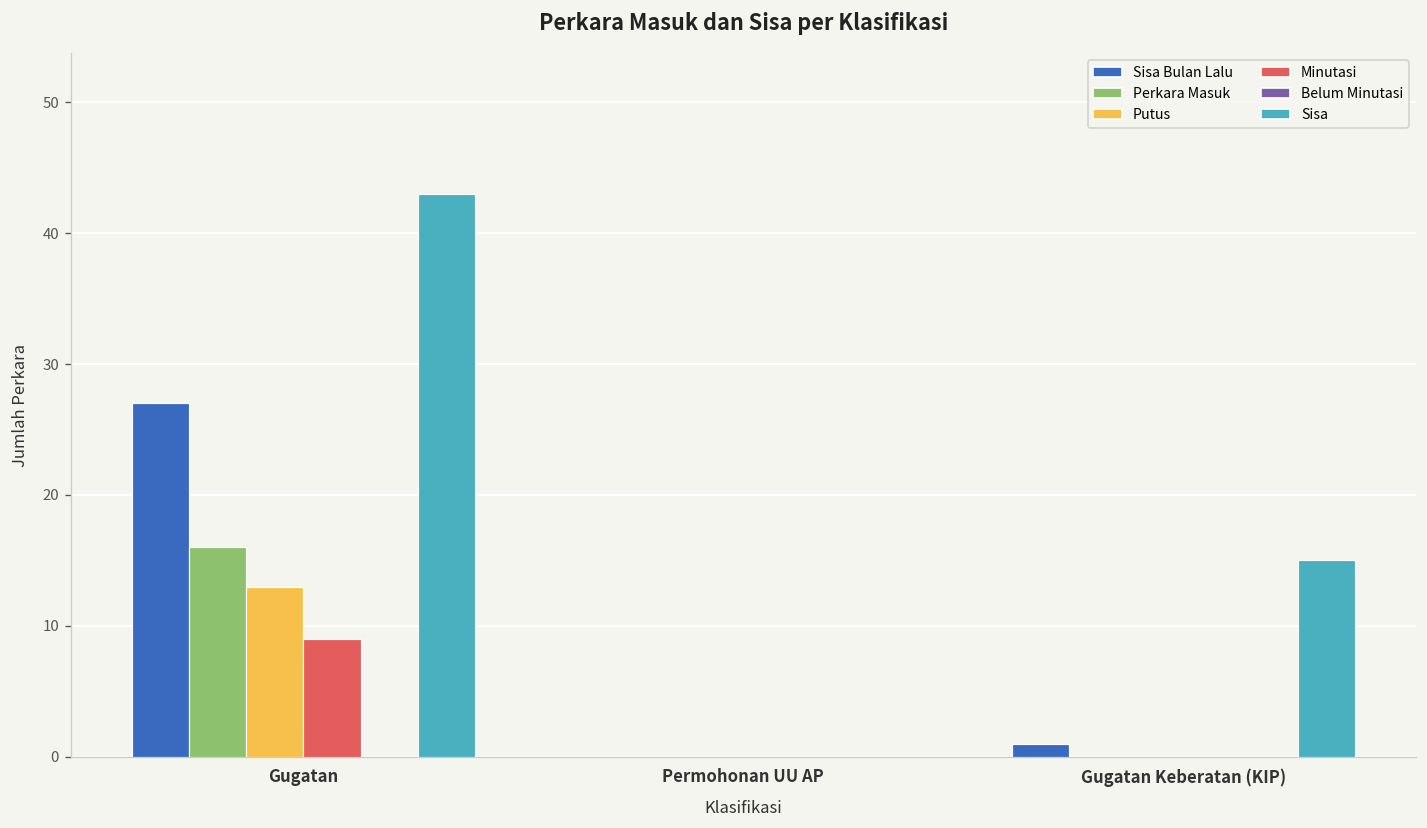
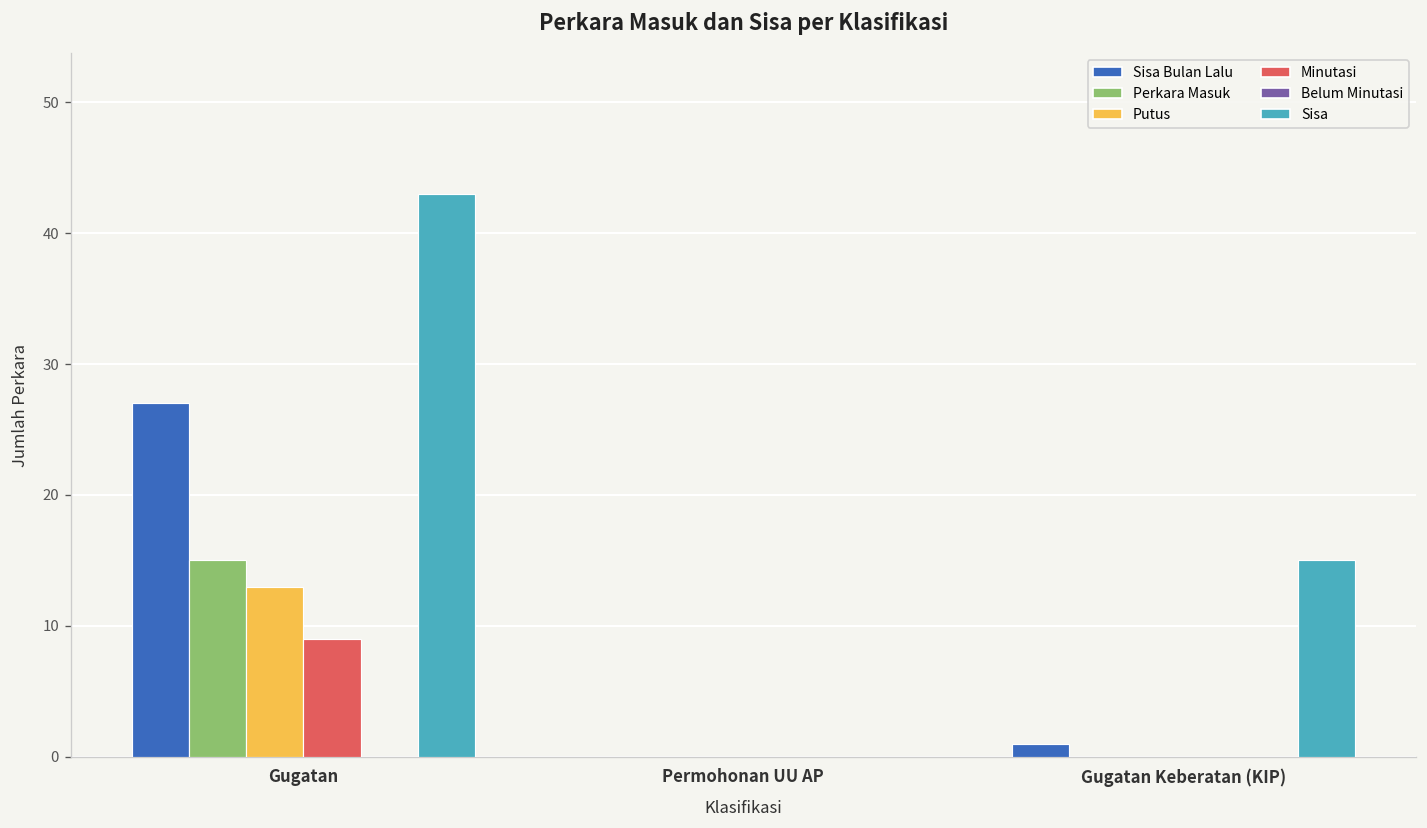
  {
    "Sisa Bulan Lalu": {
      "Gugatan": 27,
      "Permohonan UU AP": 0,
      "Gugatan Keberatan (KIP)": 1
    },
    "Perkara Masuk": {
-     "Gugatan": 16,
+     "Gugatan": 15,
      "Permohonan UU AP": 0,
      "Gugatan Keberatan (KIP)": 0
    },
    "Putus": {
      "Gugatan": 13,
      "Permohonan UU AP": 0,
      "Gugatan Keberatan (KIP)": 0
    },
    "Minutasi": {
      "Gugatan": 9,
      "Permohonan UU AP": 0,
      "Gugatan Keberatan (KIP)": 0
    },
    "Belum Minutasi": {
      "Gugatan": 0,
      "Permohonan UU AP": 0,
      "Gugatan Keberatan (KIP)": 0
    },
    "Sisa": {
      "Gugatan": 43,
      "Permohonan UU AP": 0,
      "Gugatan Keberatan (KIP)": 15
    }
  }
